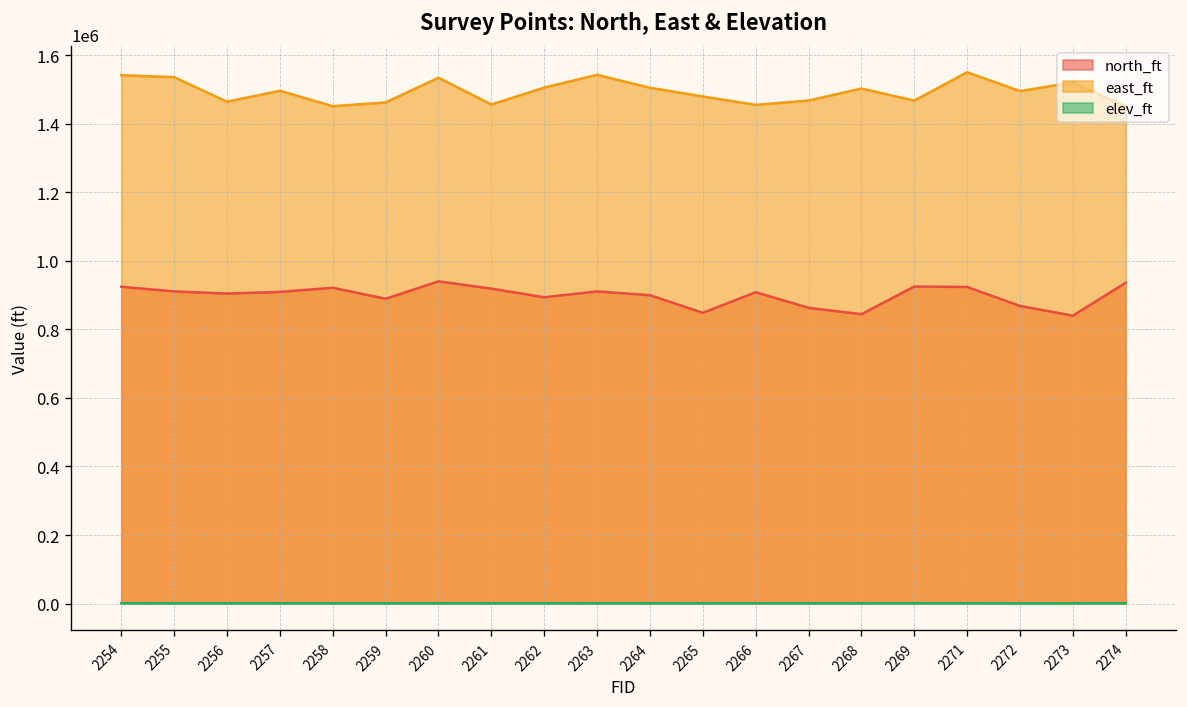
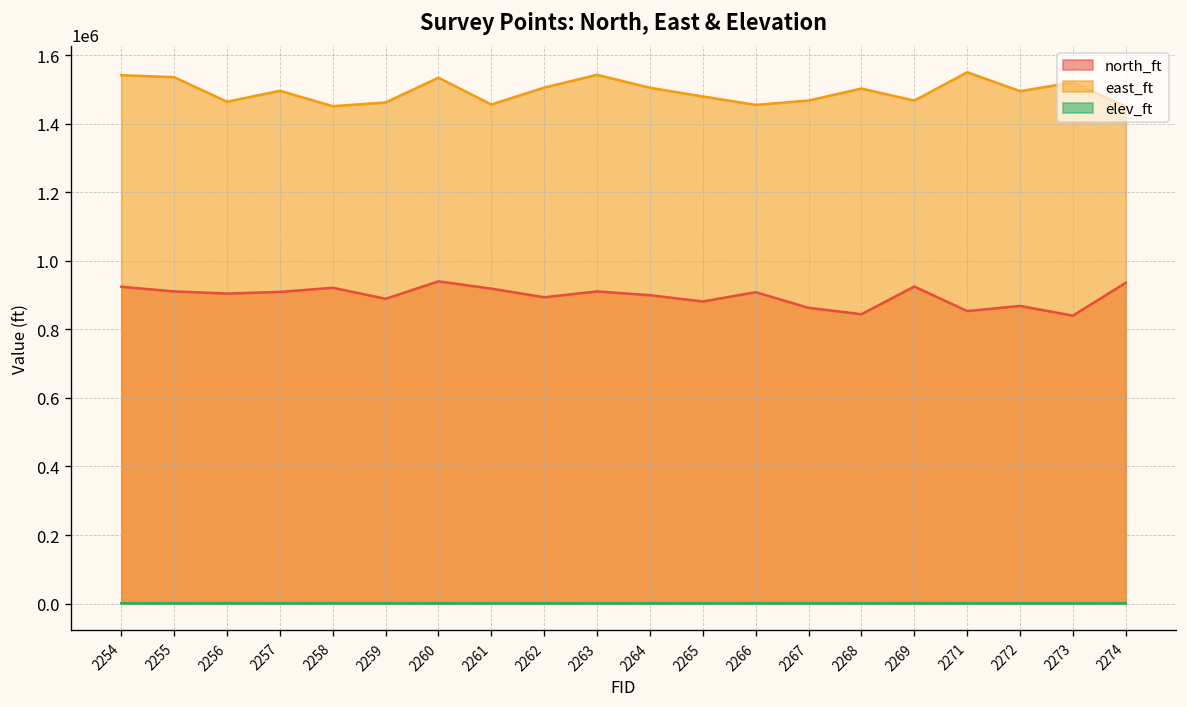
  {
    "north_ft": {
      "2254": 920000,
      "2255": 910000,
      "2256": 900000,
      "2257": 910000,
      "2258": 920000,
      "2259": 890000,
      "2260": 940000,
      "2261": 920000,
      "2262": 890000,
      "2263": 910000,
      "2264": 900000,
-     "2265": 850000,
+     "2265": 880000,
      "2266": 910000,
      "2267": 860000,
      "2268": 840000,
      "2269": 920000,
-     "2271": 920000,
+     "2271": 850000,
      "2272": 870000,
      "2273": 840000,
      "2274": 940000
    },
    "east_ft": {
      "2254": 1540000,
      "2255": 1540000,
      "2256": 1460000,
      "2257": 1500000,
      "2258": 1450000,
      "2259": 1460000,
      "2260": 1530000,
      "2261": 1460000,
      "2262": 1510000,
      "2263": 1540000,
      "2264": 1500000,
      "2265": 1480000,
      "2266": 1450000,
      "2267": 1470000,
      "2268": 1500000,
      "2269": 1470000,
      "2271": 1550000,
      "2272": 1490000
    },
    "elev_ft": {
      "2254": 0,
      "2255": 0,
      "2256": 0,
      "2257": 0,
      "2258": 0,
      "2259": 0,
      "2260": 0,
      "2261": 0,
      "2262": 0,
      "2263": 0,
      "2264": 0,
      "2265": 0,
      "2266": 0,
      "2267": 0,
      "2268": 0,
      "2269": 0,
      "2271": 0,
      "2272": 0,
      "2273": 0,
      "2274": 0
    }
  }
